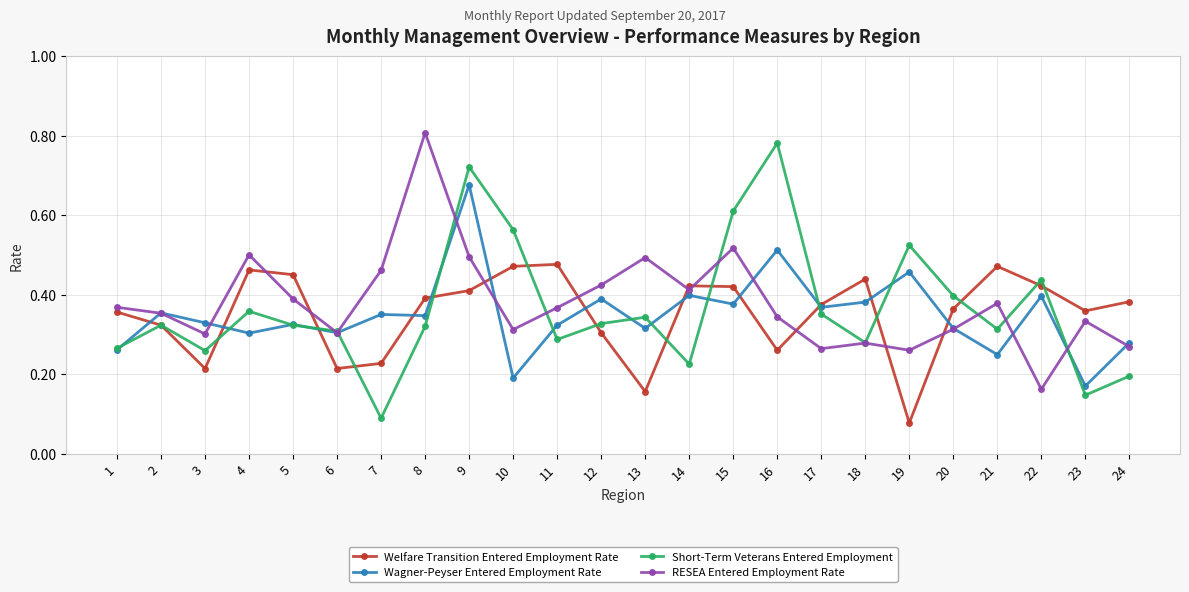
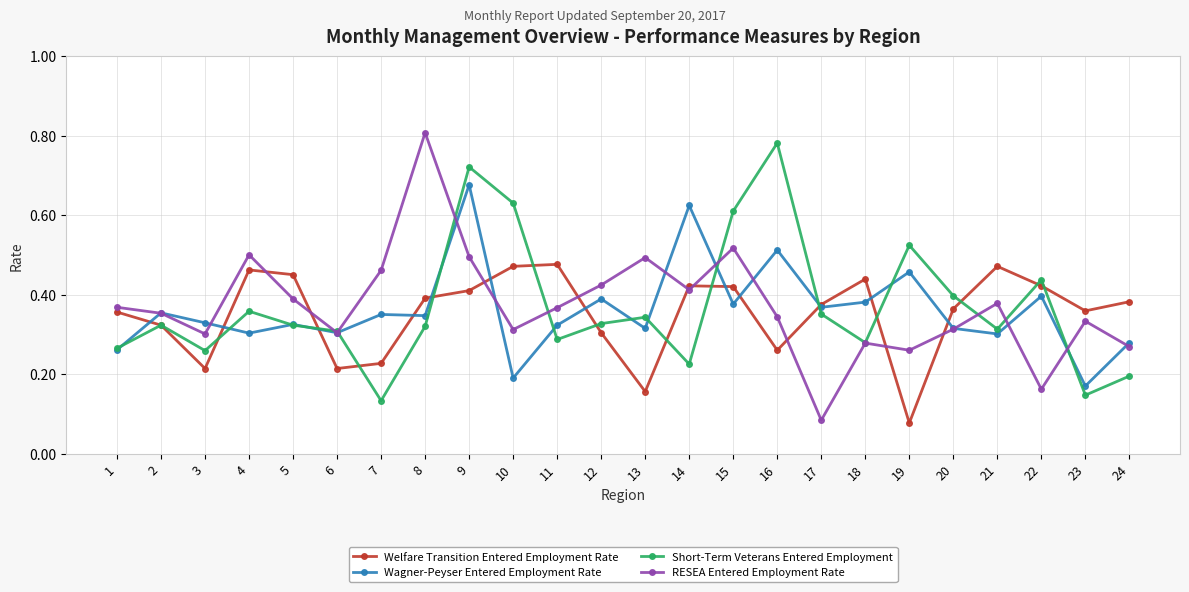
  {
    "Welfare Transition Entered Employment Rate": {
      "1": 0.36,
      "3": 0.21,
      "4": 0.46,
      "5": 0.45,
      "6": 0.21,
      "7": 0.23,
      "8": 0.39,
      "9": 0.41,
      "10": 0.47,
      "11": 0.48,
      "12": 0.30,
      "13": 0.16,
      "14": 0.42,
      "15": 0.42,
      "16": 0.26,
      "17": 0.38,
      "18": 0.44,
      "19": 0.08,
      "20": 0.36,
      "21": 0.47,
      "22": 0.42,
      "23": 0.36,
      "24": 0.38
    },
    "Wagner-Peyser Entered Employment Rate": {
      "3": 0.33,
      "4": 0.30,
      "7": 0.35,
      "8": 0.35,
      "9": 0.68,
      "10": 0.19,
      "11": 0.32,
      "12": 0.39,
      "13": 0.32,
-     "14": 0.40,
+     "14": 0.62,
      "15": 0.38,
      "16": 0.51,
      "17": 0.37,
      "18": 0.38,
      "19": 0.46,
-     "21": 0.25,
+     "21": 0.30,
      "22": 0.40,
      "23": 0.17,
      "24": 0.28
    },
    "Short-Term Veterans Entered Employment": {
      "3": 0.26,
      "4": 0.36,
-     "7": 0.09,
+     "7": 0.13,
      "8": 0.32,
      "9": 0.72,
-     "10": 0.56,
+     "10": 0.63,
      "11": 0.29,
      "12": 0.33,
      "13": 0.34,
      "14": 0.23,
      "15": 0.61,
      "16": 0.78,
      "17": 0.35,
      "19": 0.52,
      "20": 0.40,
      "21": 0.31,
      "22": 0.44,
      "23": 0.15,
      "24": 0.20
    },
    "RESEA Entered Employment Rate": {
      "1": 0.37,
      "3": 0.30,
      "4": 0.50,
      "5": 0.39,
      "7": 0.46,
      "8": 0.81,
      "9": 0.50,
      "10": 0.31,
      "11": 0.37,
      "12": 0.42,
      "13": 0.49,
      "14": 0.41,
      "15": 0.52,
      "16": 0.34,
-     "17": 0.26,
+     "17": 0.08,
      "19": 0.26,
      "21": 0.38,
      "22": 0.16,
      "23": 0.33,
      "24": 0.27
    }
  }
